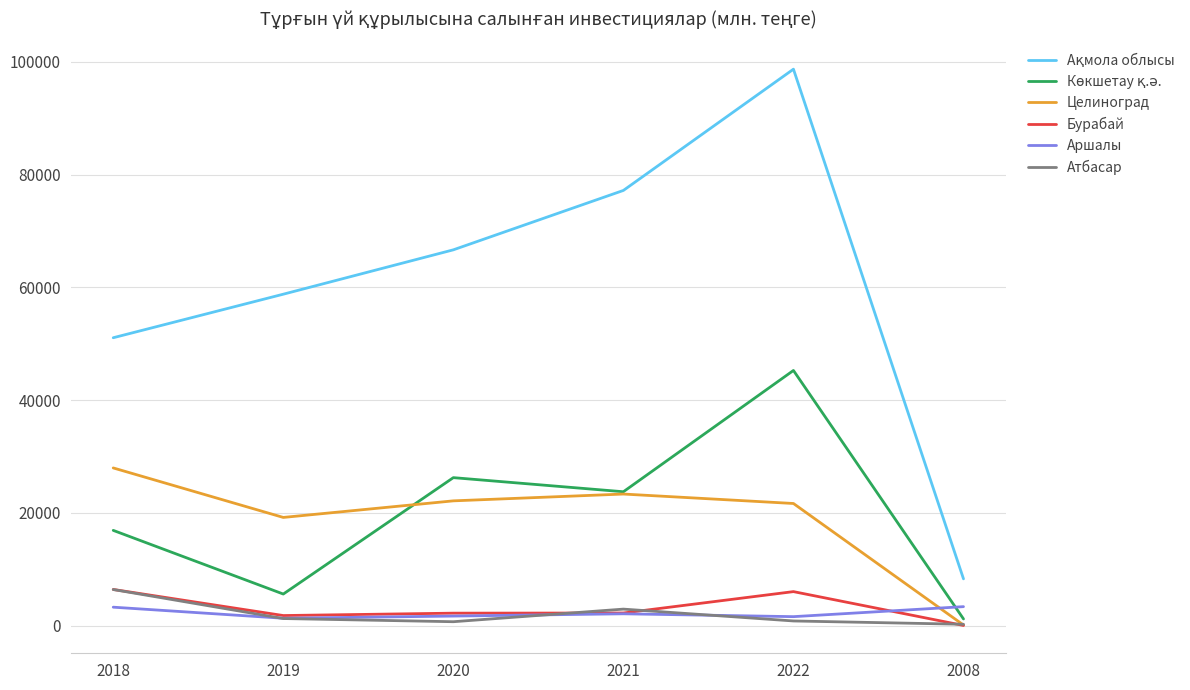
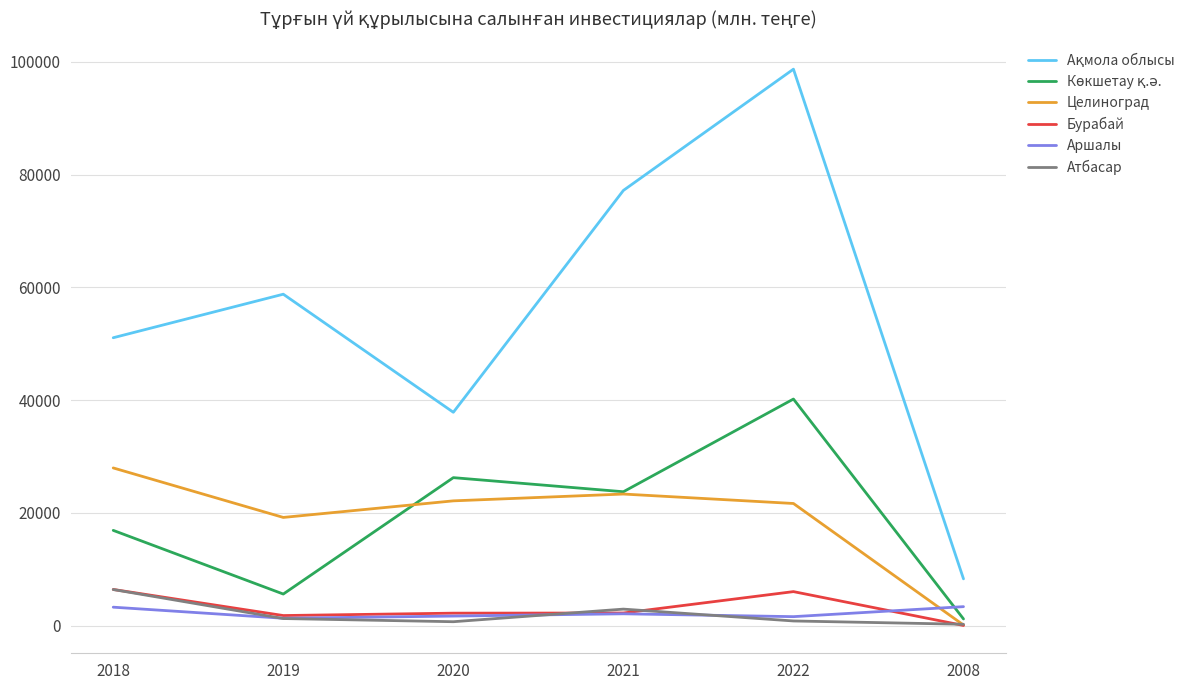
  {
    "Ақмола облысы": {
      "2018": 51000,
      "2019": 59000,
-     "2020": 67000,
+     "2020": 38000,
      "2021": 77000,
      "2022": 99000,
      "2008": 8000
    },
    "Көкшетау қ.ә.": {
      "2018": 17000,
      "2019": 6000,
      "2020": 26000,
-     "2022": 45000,
+     "2022": 40000,
      "2008": 1000
    },
    "Целиноград": {
      "2018": 28000,
      "2019": 19000,
      "2020": 22000,
      "2022": 22000
    },
    "Бурабай": {
      "2019": 2000,
      "2020": 2000,
      "2022": 6000
    },
    "Аршалы": {
      "2018": 3000,
      "2020": 2000,
      "2022": 2000,
      "2008": 3000
    },
    "Атбасар": {
      "2020": 1000,
      "2021": 3000,
      "2022": 1000
    }
  }
